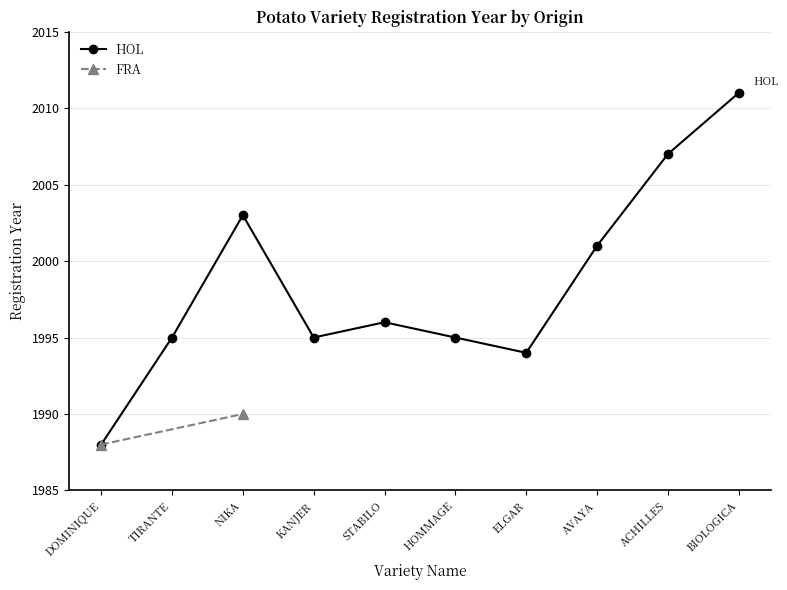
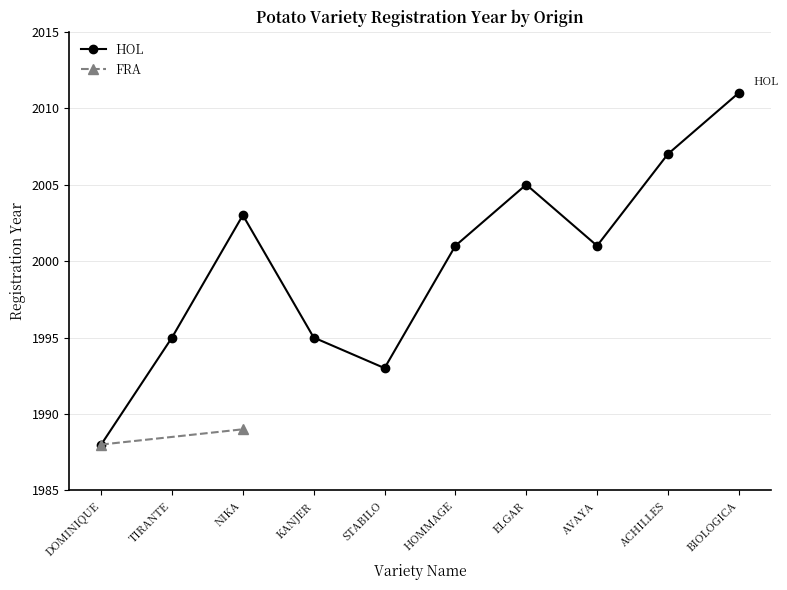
  {
    "HOL": {
      "TIRANTE": 1995,
      "NIKA": 2003,
      "KANJER": 1995,
-     "STABILO": 1996,
-     "HOMMAGE": 1995,
-     "ELGAR": 1994,
+     "STABILO": 1993,
+     "HOMMAGE": 2001,
+     "ELGAR": 2005,
      "AVAYA": 2001,
      "ACHILLES": 2007,
      "BIOLOGICA": 2011
    },
    "FRA": {
-     "NIKA": 1990
+     "NIKA": 1989
    }
  }
